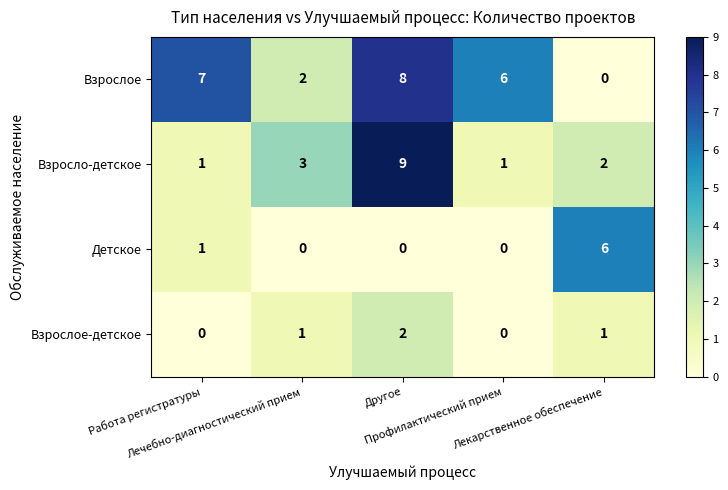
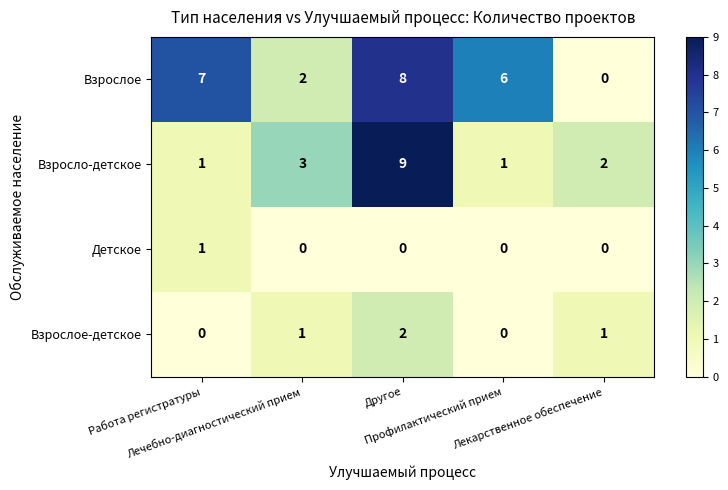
  {
    "Взрослое": {
      "Работа регистратуры": 7,
      "Лечебно-диагностический прием": 2,
      "Другое": 8,
      "Профилактический прием": 6,
      "Лекарственное обеспечение": 0
    },
    "Взросло-детское": {
      "Работа регистратуры": 1,
      "Лечебно-диагностический прием": 3,
      "Другое": 9,
      "Профилактический прием": 1,
      "Лекарственное обеспечение": 2
    },
    "Детское": {
      "Работа регистратуры": 1,
      "Лечебно-диагностический прием": 0,
      "Другое": 0,
      "Профилактический прием": 0,
-     "Лекарственное обеспечение": 6
+     "Лекарственное обеспечение": 0
    },
    "Взрослое-детское": {
      "Работа регистратуры": 0,
      "Лечебно-диагностический прием": 1,
      "Другое": 2,
      "Профилактический прием": 0,
      "Лекарственное обеспечение": 1
    }
  }
